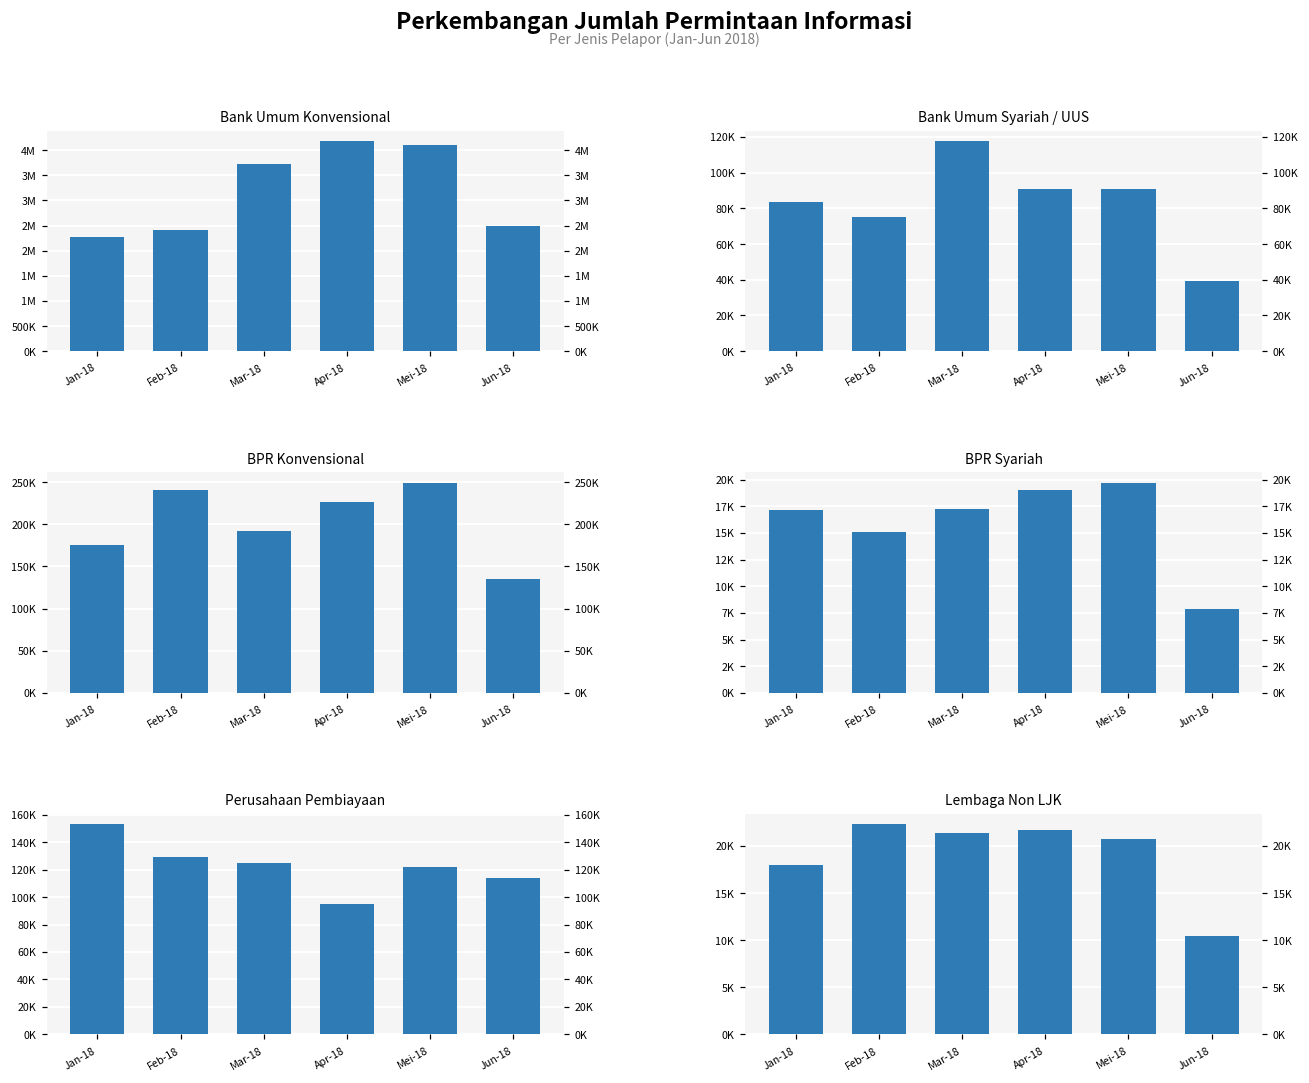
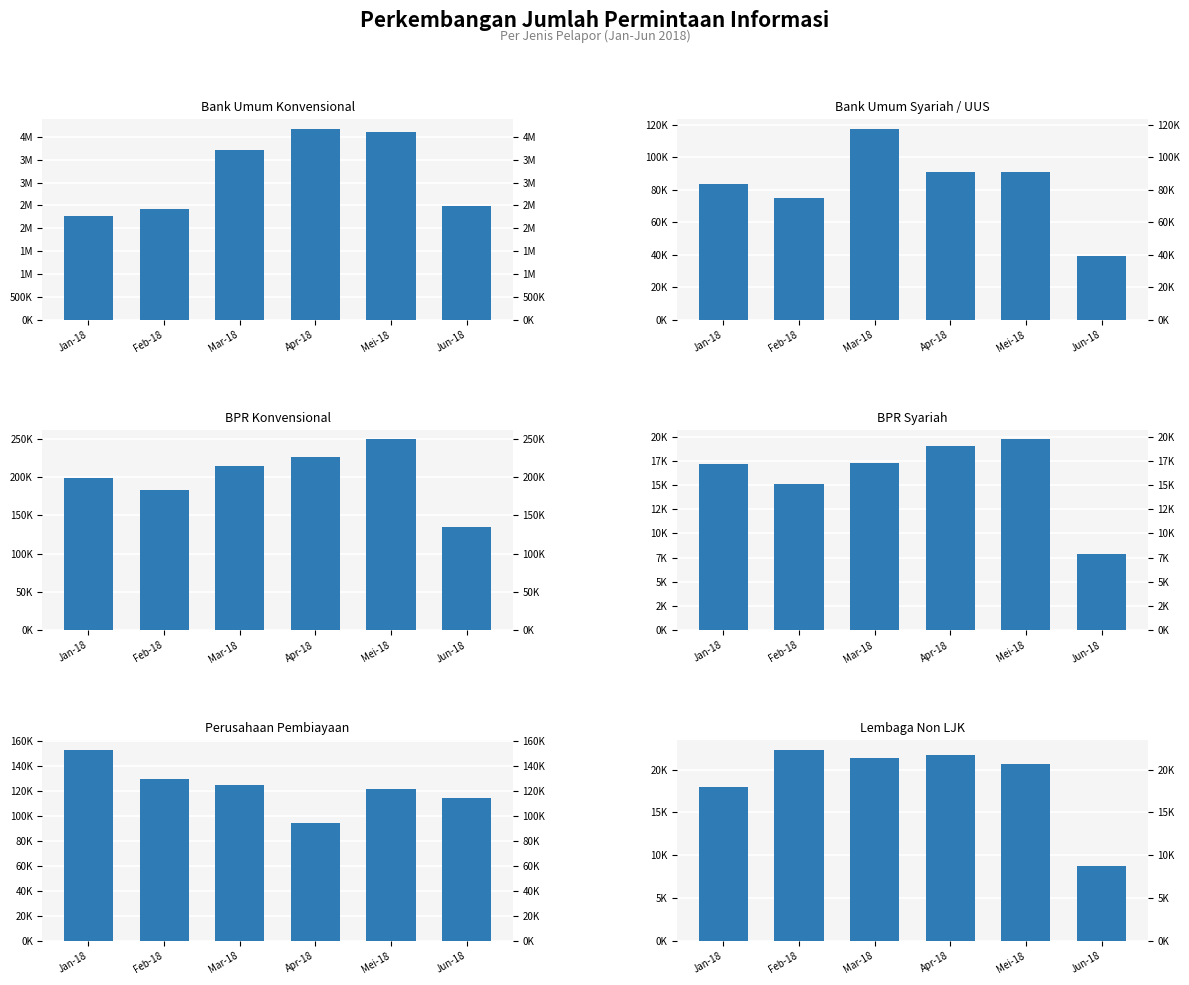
  {
    "Bank Umum Syariah / UUS": {
      "Jan-18": 83000,
      "Feb-18": 75000,
      "Mar-18": 118000,
      "Apr-18": 91000,
      "Mei-18": 91000,
      "Jun-18": 39000
    },
    "BPR Konvensional": {
-     "Jan-18": 180000,
-     "Feb-18": 240000,
-     "Mar-18": 190000,
+     "Jan-18": 200000,
+     "Feb-18": 180000,
+     "Mar-18": 210000,
      "Apr-18": 230000,
      "Mei-18": 250000,
      "Jun-18": 130000
    },
    "Perusahaan Pembiayaan": {
      "Jan-18": 153000,
      "Feb-18": 129000,
      "Mar-18": 125000,
      "Apr-18": 95000,
      "Mei-18": 122000,
      "Jun-18": 114000
    },
    "Lembaga Non LJK": {
      "Jan-18": 18000,
      "Feb-18": 22000,
      "Mar-18": 21000,
      "Apr-18": 22000,
      "Mei-18": 21000,
-     "Jun-18": 10000
+     "Jun-18": 9000
    }
  }
